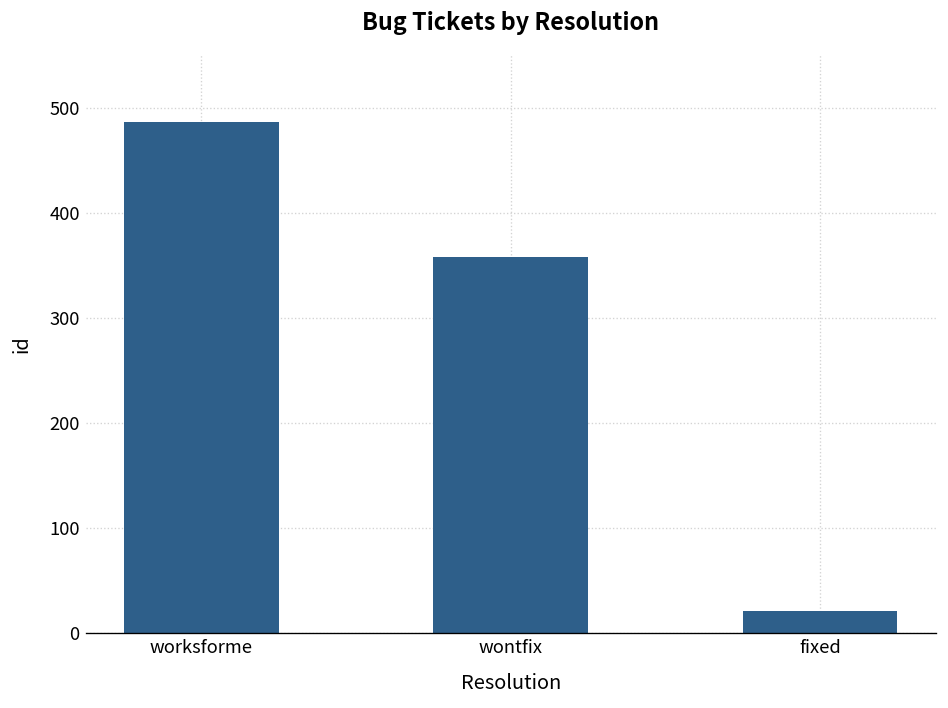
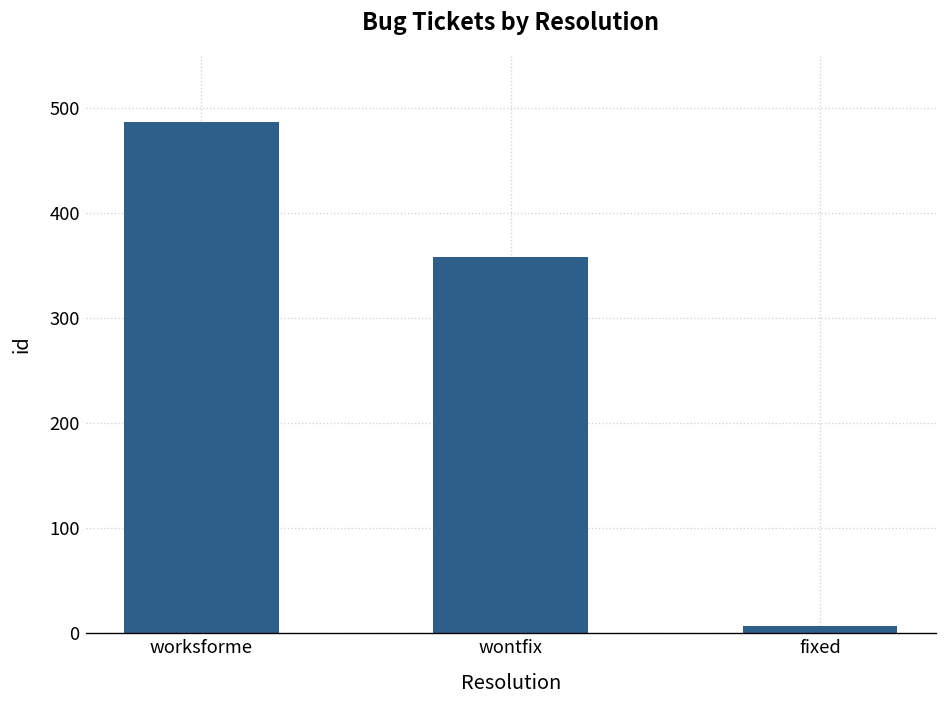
  {
    "worksforme": 490,
    "wontfix": 360,
-   "fixed": 20
+   "fixed": 10
  }
